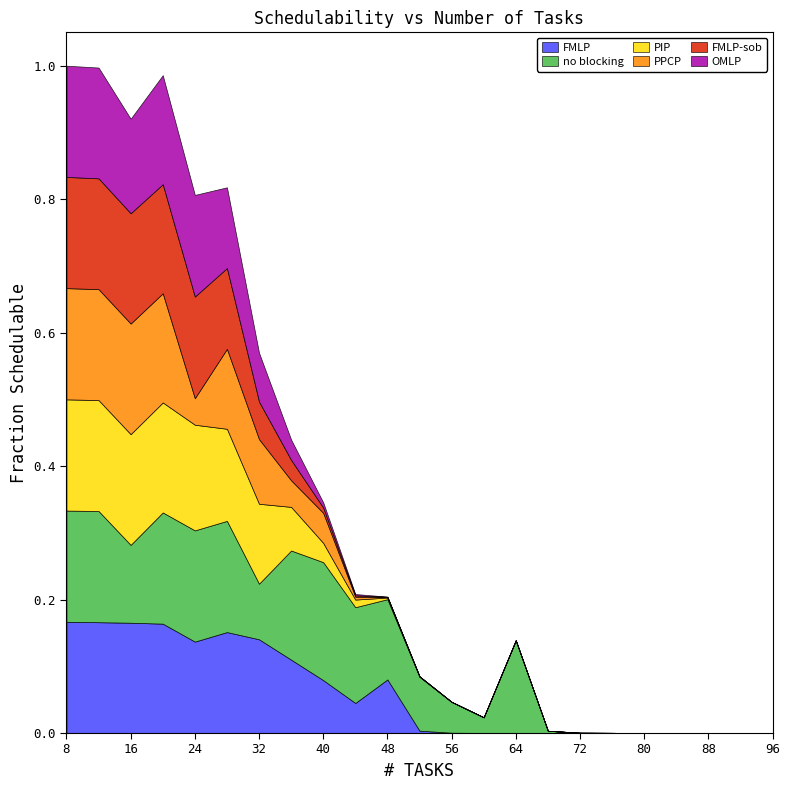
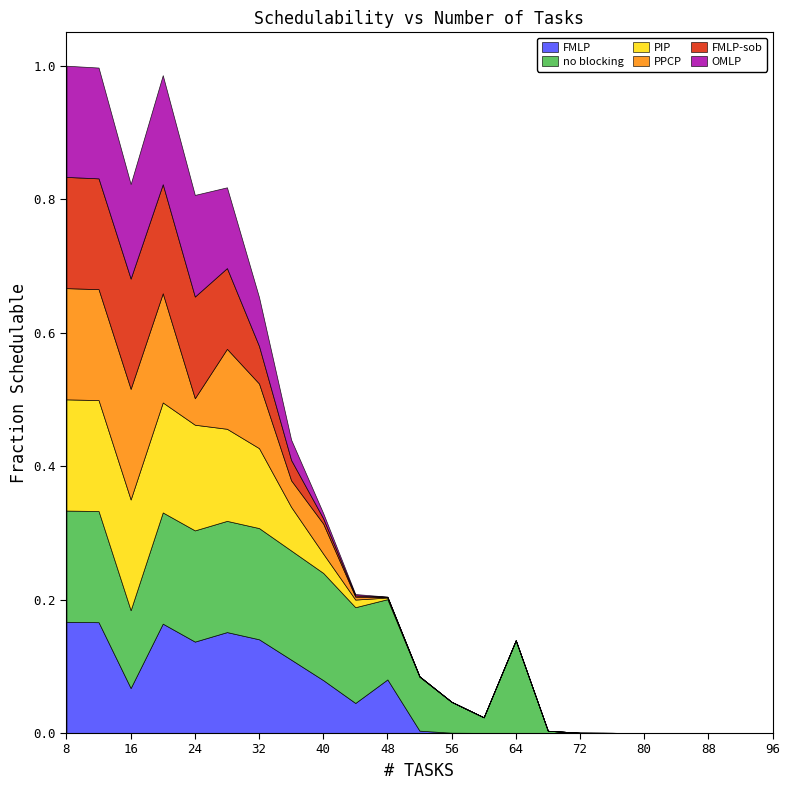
  {
    "FMLP": {
      "8": 0.17,
-     "16": 0.17,
+     "16": 0.07,
      "24": 0.14,
      "32": 0.14,
      "40": 0.08,
      "48": 0.08,
      "64": 0.00
    },
    "no blocking": {
      "8": 0.17,
      "16": 0.12,
      "24": 0.17,
-     "32": 0.08,
-     "40": 0.18
+     "32": 0.17,
+     "40": 0.16
    },
    "PIP": {
      "8": 0.17,
      "16": 0.17,
      "24": 0.16,
      "32": 0.12,
      "40": 0.03
    },
    "PPCP": {
      "8": 0.17,
      "16": 0.17,
      "24": 0.04,
      "32": 0.10,
      "40": 0.05
    },
    "FMLP-sob": {
      "8": 0.17,
      "16": 0.17,
      "24": 0.15,
      "32": 0.06,
      "40": 0.01
    },
    "OMLP": {
      "8": 0.17,
      "16": 0.14,
      "24": 0.15,
      "32": 0.07,
      "40": 0.01
    }
  }
